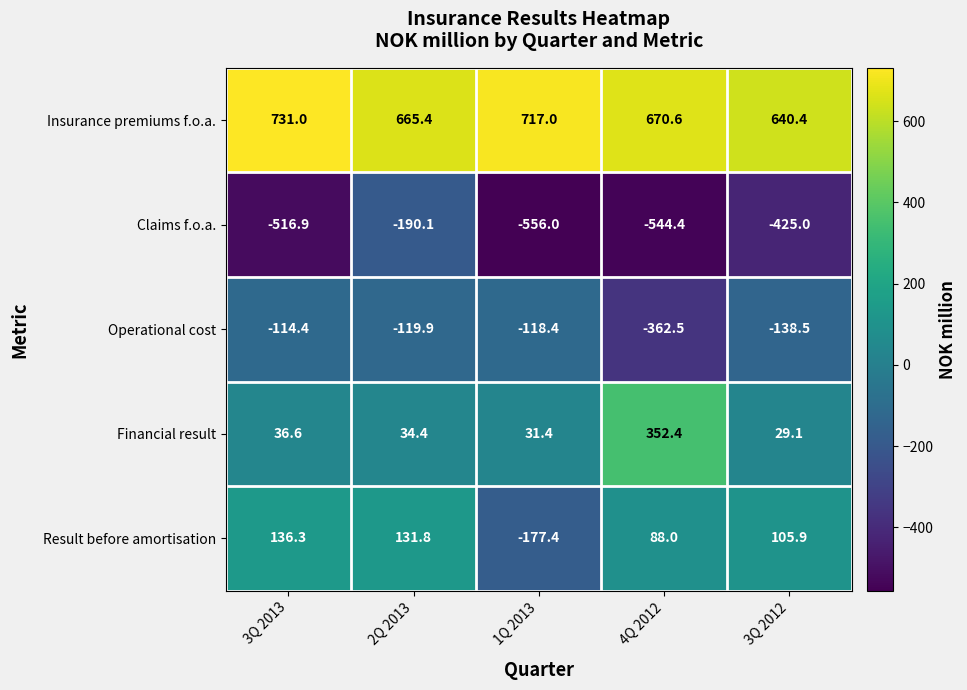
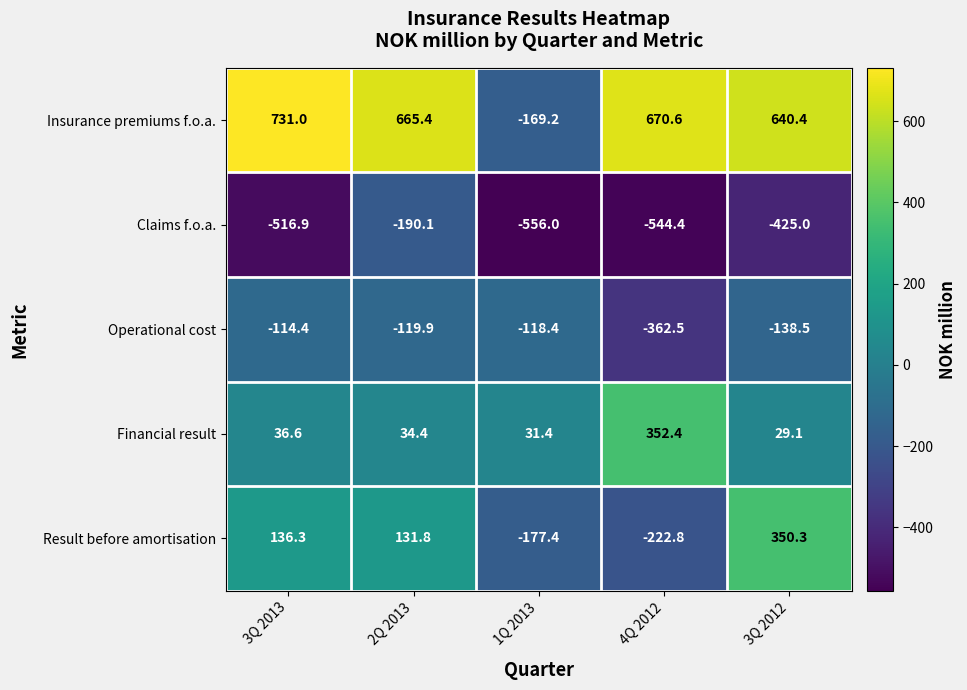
  {
    "Insurance premiums f.o.a.": {
      "3Q 2013": 731.0,
      "2Q 2013": 665.4,
-     "1Q 2013": 717.0,
+     "1Q 2013": -169.2,
      "4Q 2012": 670.6,
      "3Q 2012": 640.4
    },
    "Claims f.o.a.": {
      "3Q 2013": -516.9,
      "2Q 2013": -190.1,
      "1Q 2013": -556.0,
      "4Q 2012": -544.4,
      "3Q 2012": -425.0
    },
    "Operational cost": {
      "3Q 2013": -114.4,
      "2Q 2013": -119.9,
      "1Q 2013": -118.4,
      "4Q 2012": -362.5,
      "3Q 2012": -138.5
    },
    "Financial result": {
      "3Q 2013": 36.6,
      "2Q 2013": 34.4,
      "1Q 2013": 31.4,
      "4Q 2012": 352.4,
      "3Q 2012": 29.1
    },
    "Result before amortisation": {
      "3Q 2013": 136.3,
      "2Q 2013": 131.8,
      "1Q 2013": -177.4,
-     "4Q 2012": 88.0,
-     "3Q 2012": 105.9
+     "4Q 2012": -222.8,
+     "3Q 2012": 350.3
    }
  }
